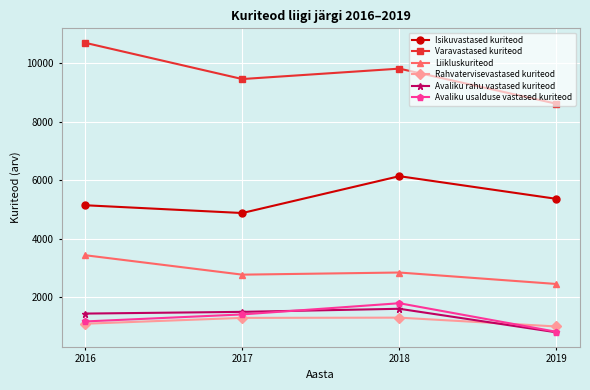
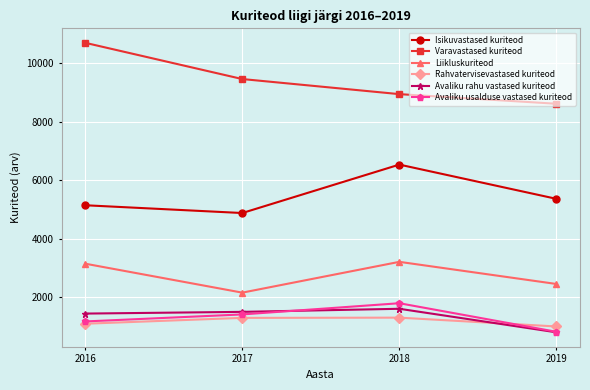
  {
    "Isikuvastased kuriteod": {
      "2016": 5100,
      "2017": 4900,
-     "2018": 6100,
+     "2018": 6500,
      "2019": 5400
    },
    "Varavastased kuriteod": {
      "2016": 10700,
      "2017": 9500,
-     "2018": 9800
+     "2018": 8900
    },
    "Liikluskuriteod": {
-     "2016": 3400,
-     "2017": 2800,
-     "2018": 2800,
+     "2016": 3100,
+     "2017": 2200,
+     "2018": 3200,
      "2019": 2500
    },
    "Rahvatervisevastased kuriteod": {
      "2017": 1300,
      "2018": 1300,
      "2019": 1000
    },
    "Avaliku rahu vastased kuriteod": {
      "2016": 1400,
      "2018": 1600
    },
    "Avaliku usalduse vastased kuriteod": {
      "2018": 1800
    }
  }
